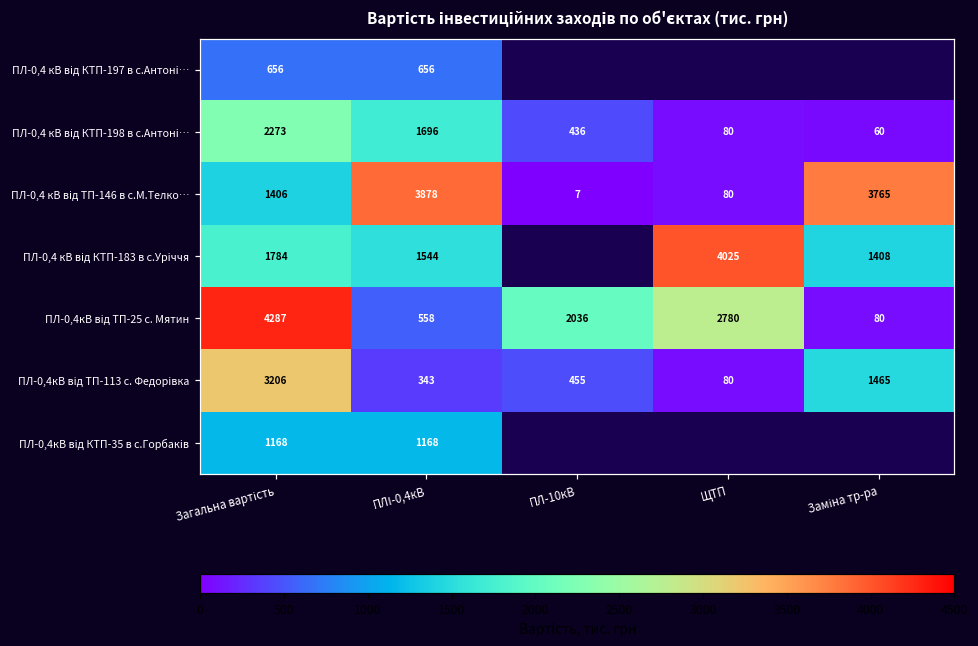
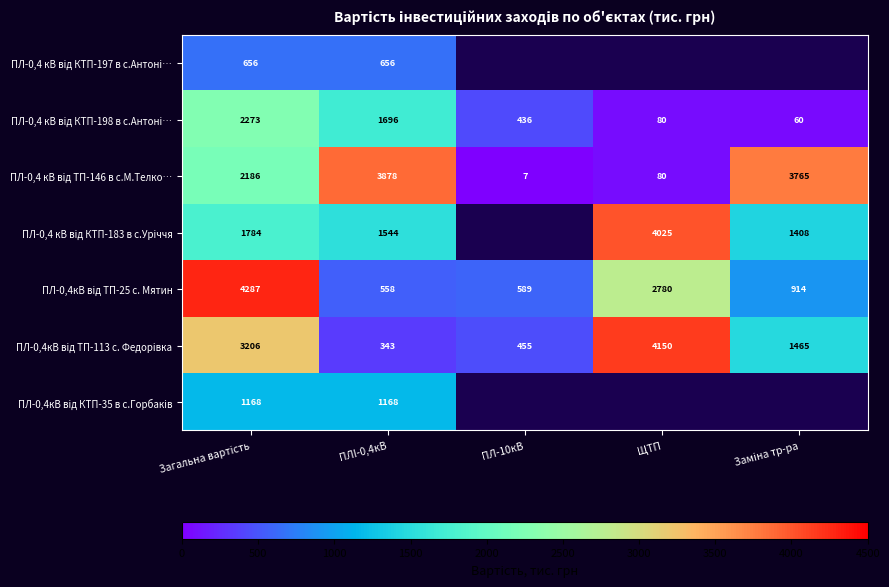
  {
    "ПЛ-0,4 кВ від КТП-197 в с.Антоні…": {
      "Загальна вартість": 656,
      "ПЛІ-0,4кВ": 656
    },
    "ПЛ-0,4 кВ від КТП-198 в с.Антоні…": {
      "Загальна вартість": 2273,
      "ПЛІ-0,4кВ": 1696,
      "ПЛ-10кВ": 436,
      "ЩТП": 80,
      "Заміна тр-ра": 60
    },
    "ПЛ-0,4 кВ від ТП-146 в с.М.Телко…": {
-     "Загальна вартість": 1406,
+     "Загальна вартість": 2186,
      "ПЛІ-0,4кВ": 3878,
      "ПЛ-10кВ": 7,
      "ЩТП": 80,
      "Заміна тр-ра": 3765
    },
    "ПЛ-0,4 кВ від КТП-183 в с.Уріччя": {
      "Загальна вартість": 1784,
      "ПЛІ-0,4кВ": 1544,
      "ЩТП": 4025,
      "Заміна тр-ра": 1408
    },
    "ПЛ-0,4кВ від ТП-25 с. Мятин": {
      "Загальна вартість": 4287,
      "ПЛІ-0,4кВ": 558,
-     "ПЛ-10кВ": 2036,
+     "ПЛ-10кВ": 589,
      "ЩТП": 2780,
-     "Заміна тр-ра": 80
+     "Заміна тр-ра": 914
    },
    "ПЛ-0,4кВ від ТП-113 с. Федорівка": {
      "Загальна вартість": 3206,
      "ПЛІ-0,4кВ": 343,
      "ПЛ-10кВ": 455,
-     "ЩТП": 80,
+     "ЩТП": 4150,
      "Заміна тр-ра": 1465
    },
    "ПЛ-0,4кВ від КТП-35 в с.Горбаків": {
      "Загальна вартість": 1168,
      "ПЛІ-0,4кВ": 1168
    }
  }
